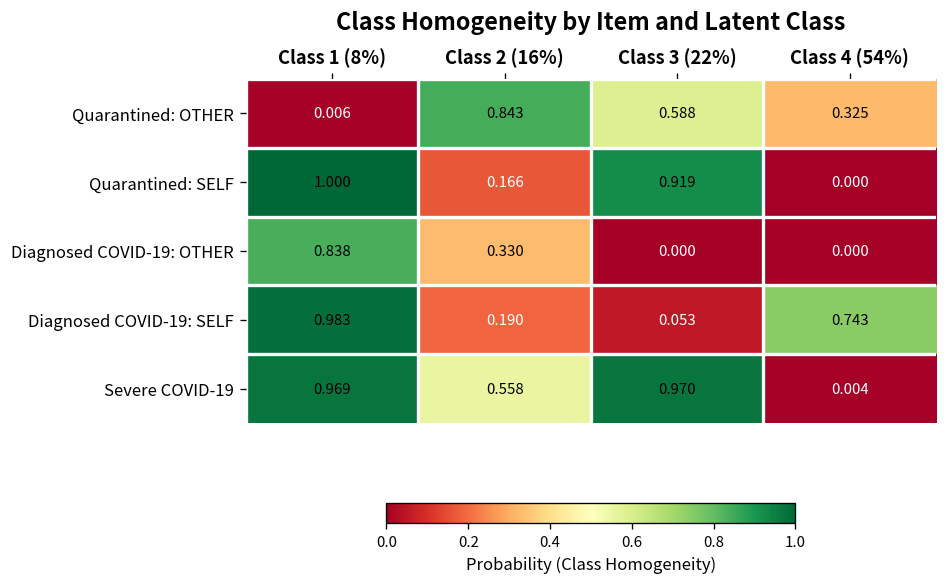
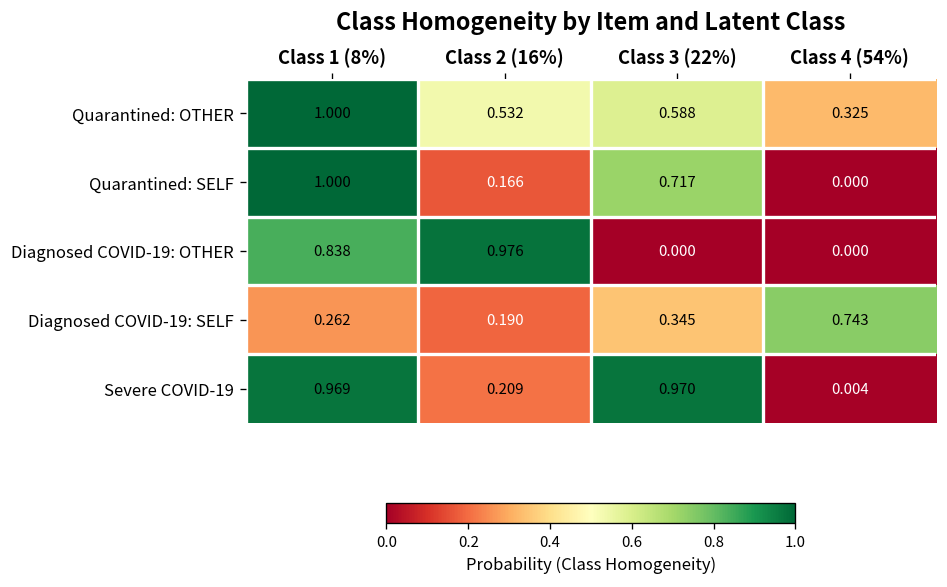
  {
    "Quarantined: OTHER": {
-     "Class 1 (8%)": 0.006,
-     "Class 2 (16%)": 0.843,
+     "Class 1 (8%)": 1.000,
+     "Class 2 (16%)": 0.532,
      "Class 3 (22%)": 0.588,
      "Class 4 (54%)": 0.325
    },
    "Quarantined: SELF": {
      "Class 1 (8%)": 1.000,
      "Class 2 (16%)": 0.166,
-     "Class 3 (22%)": 0.919,
+     "Class 3 (22%)": 0.717,
      "Class 4 (54%)": 0.000
    },
    "Diagnosed COVID-19: OTHER": {
      "Class 1 (8%)": 0.838,
-     "Class 2 (16%)": 0.330,
+     "Class 2 (16%)": 0.976,
      "Class 3 (22%)": 0.000,
      "Class 4 (54%)": 0.000
    },
    "Diagnosed COVID-19: SELF": {
-     "Class 1 (8%)": 0.983,
+     "Class 1 (8%)": 0.262,
      "Class 2 (16%)": 0.190,
-     "Class 3 (22%)": 0.053,
+     "Class 3 (22%)": 0.345,
      "Class 4 (54%)": 0.743
    },
    "Severe COVID-19": {
      "Class 1 (8%)": 0.969,
-     "Class 2 (16%)": 0.558,
+     "Class 2 (16%)": 0.209,
      "Class 3 (22%)": 0.970,
      "Class 4 (54%)": 0.004
    }
  }
